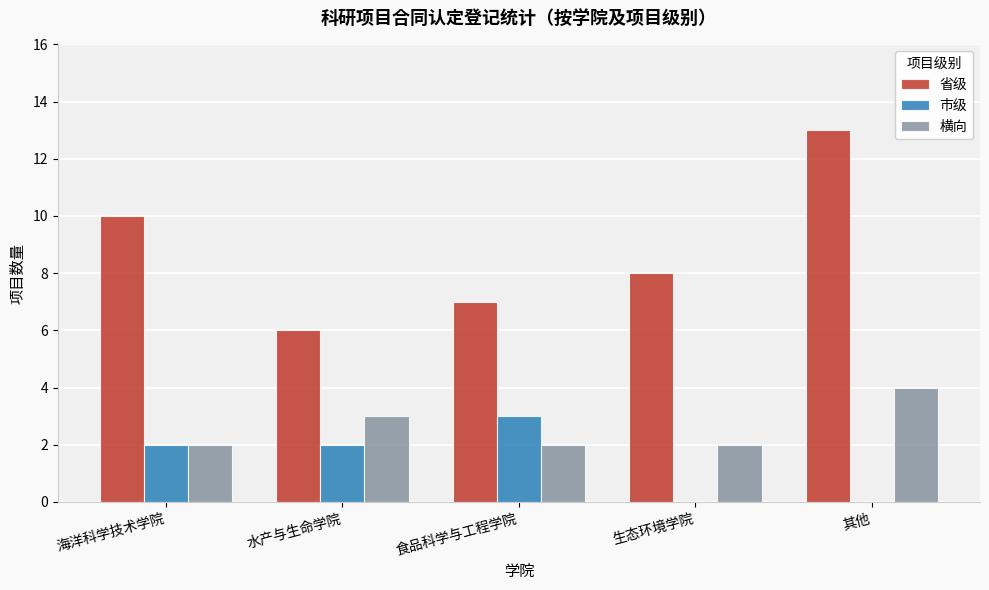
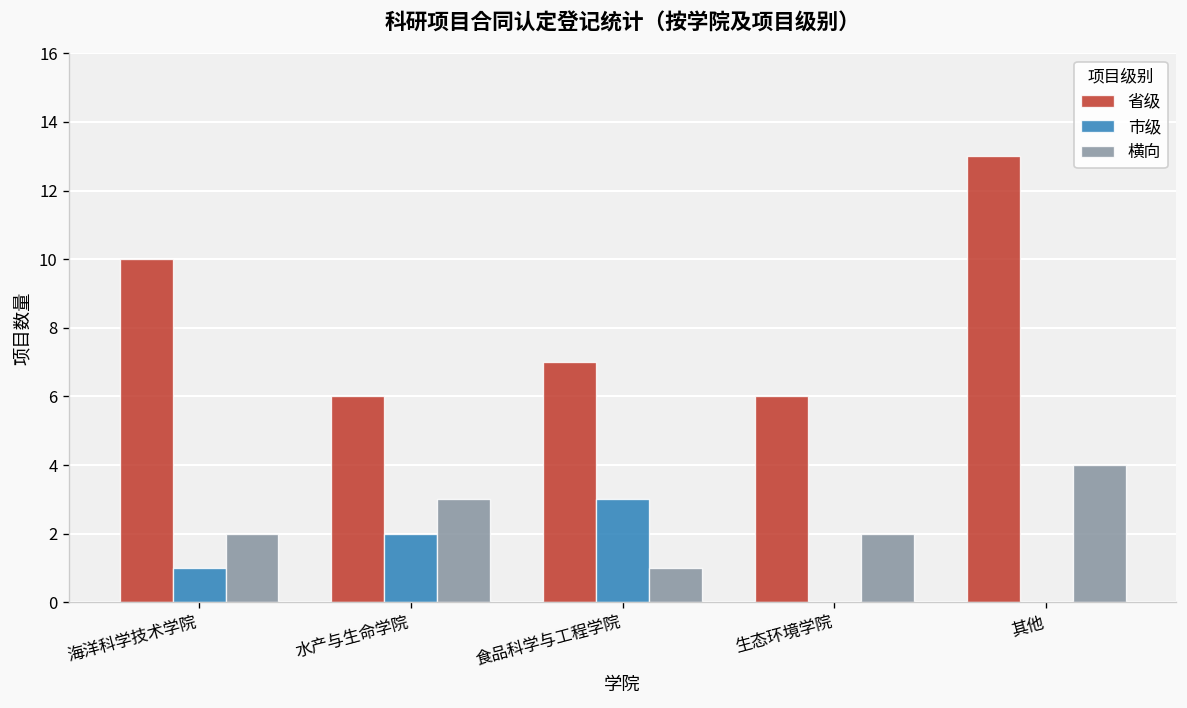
  {
    "省级": {
      "海洋科学技术学院": 10,
      "水产与生命学院": 6,
      "食品科学与工程学院": 7,
-     "生态环境学院": 8,
+     "生态环境学院": 6,
      "其他": 13
    },
    "市级": {
-     "海洋科学技术学院": 2,
+     "海洋科学技术学院": 1,
      "水产与生命学院": 2,
      "食品科学与工程学院": 3,
      "生态环境学院": 0,
      "其他": 0
    },
    "横向": {
      "海洋科学技术学院": 2,
      "水产与生命学院": 3,
-     "食品科学与工程学院": 2,
+     "食品科学与工程学院": 1,
      "生态环境学院": 2,
      "其他": 4
    }
  }
